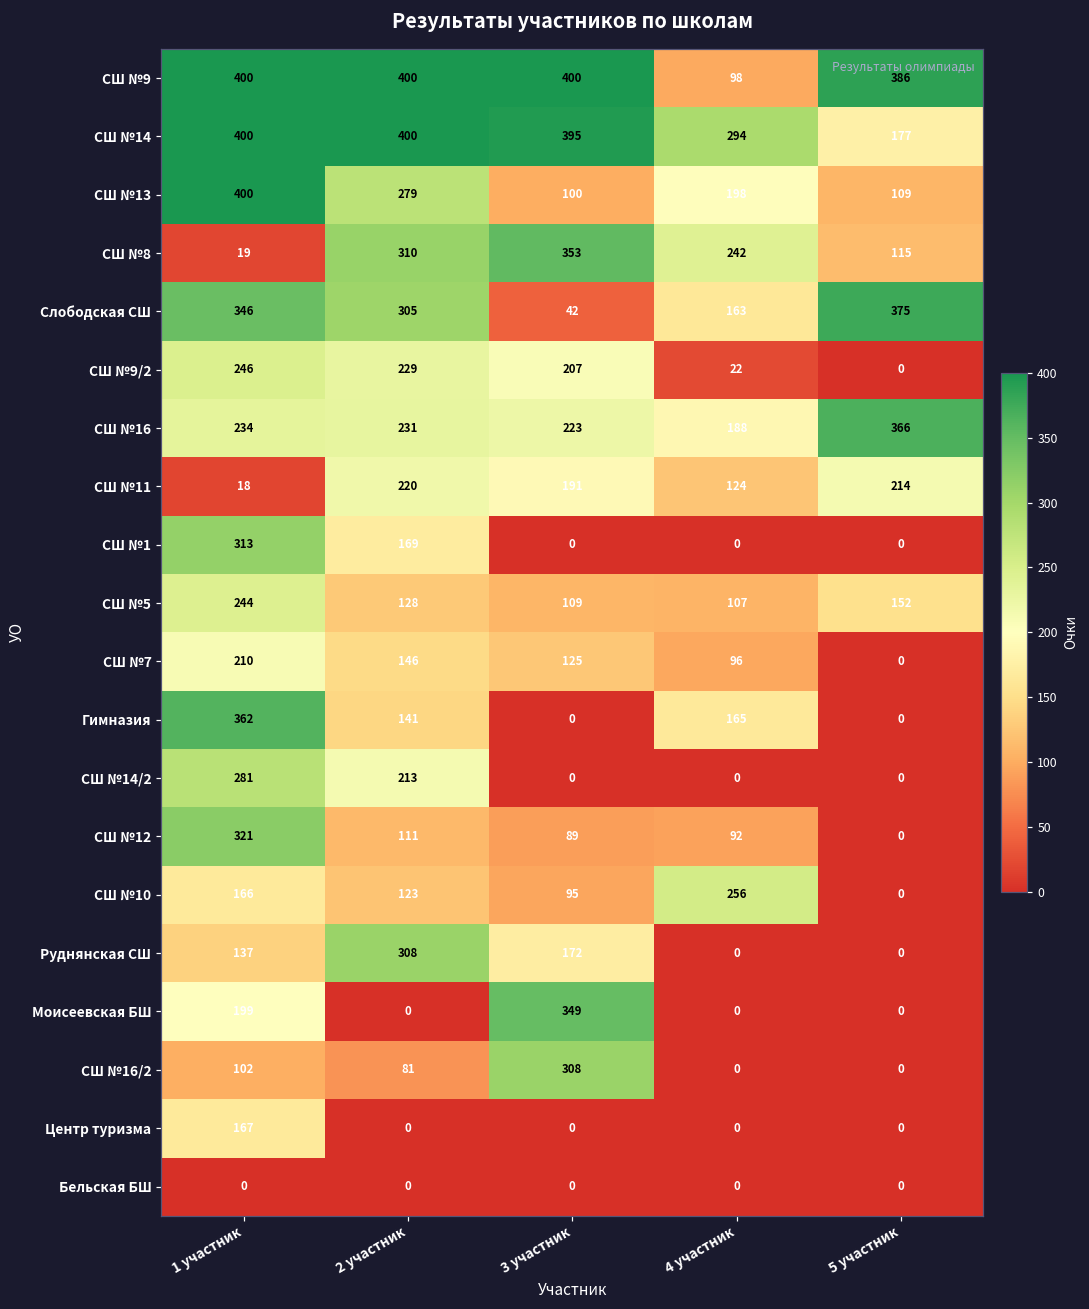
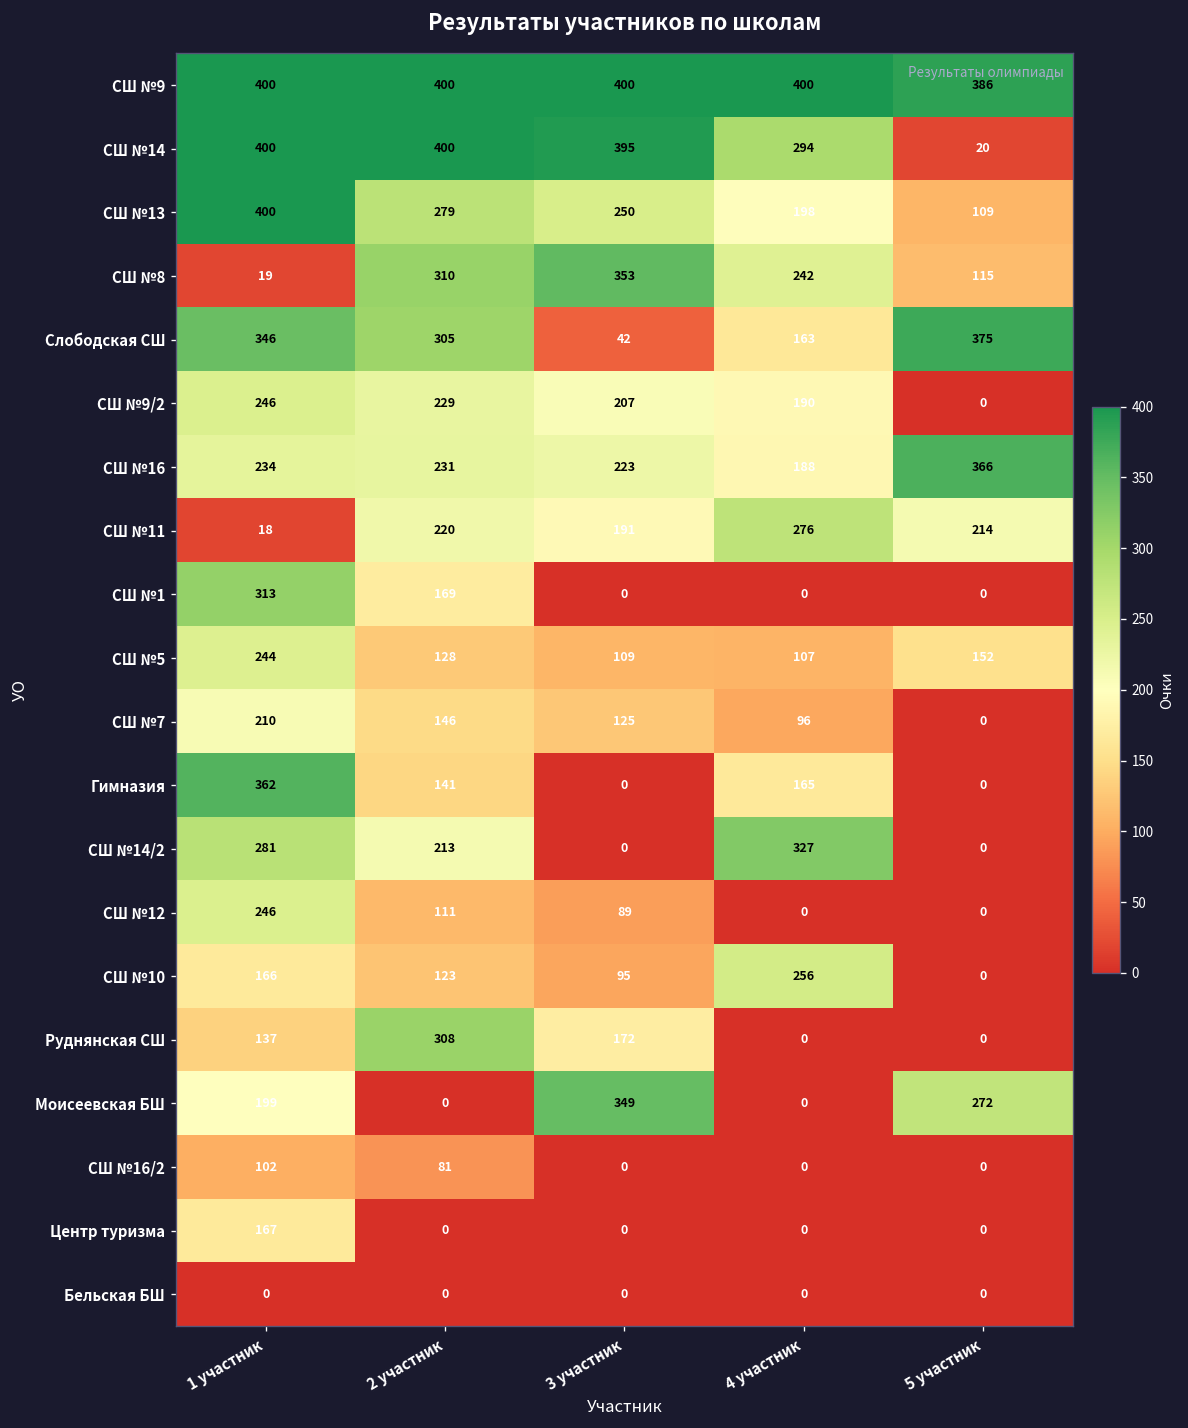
  {
    "СШ №9": {
      "1 участник": 400,
      "2 участник": 400,
      "3 участник": 400,
-     "4 участник": 98
+     "4 участник": 400
    },
    "СШ №14": {
      "1 участник": 400,
      "2 участник": 400,
      "3 участник": 395,
      "4 участник": 294,
-     "5 участник": 177
+     "5 участник": 20
    },
    "СШ №13": {
      "1 участник": 400,
      "2 участник": 279,
-     "3 участник": 100,
+     "3 участник": 250,
      "4 участник": 198,
      "5 участник": 109
    },
    "СШ №8": {
      "1 участник": 19,
      "2 участник": 310,
      "3 участник": 353,
      "4 участник": 242,
      "5 участник": 115
    },
    "Слободская СШ": {
      "1 участник": 346,
      "2 участник": 305,
      "3 участник": 42,
      "4 участник": 163,
      "5 участник": 375
    },
    "СШ №9/2": {
      "1 участник": 246,
      "2 участник": 229,
      "3 участник": 207,
-     "4 участник": 22,
+     "4 участник": 190,
      "5 участник": 0
    },
    "СШ №16": {
      "1 участник": 234,
      "2 участник": 231,
      "3 участник": 223,
      "4 участник": 188,
      "5 участник": 366
    },
    "СШ №11": {
      "1 участник": 18,
      "2 участник": 220,
      "3 участник": 191,
-     "4 участник": 124,
+     "4 участник": 276,
      "5 участник": 214
    },
    "СШ №1": {
      "1 участник": 313,
      "2 участник": 169,
      "3 участник": 0,
      "4 участник": 0,
      "5 участник": 0
    },
    "СШ №5": {
      "1 участник": 244,
      "2 участник": 128,
      "3 участник": 109,
      "4 участник": 107,
      "5 участник": 152
    },
    "СШ №7": {
      "1 участник": 210,
      "2 участник": 146,
      "3 участник": 125,
      "4 участник": 96,
      "5 участник": 0
    },
    "Гимназия": {
      "1 участник": 362,
      "2 участник": 141,
      "3 участник": 0,
      "4 участник": 165,
      "5 участник": 0
    },
    "СШ №14/2": {
      "1 участник": 281,
      "2 участник": 213,
      "3 участник": 0,
-     "4 участник": 0,
+     "4 участник": 327,
      "5 участник": 0
    },
    "СШ №12": {
-     "1 участник": 321,
+     "1 участник": 246,
      "2 участник": 111,
      "3 участник": 89,
-     "4 участник": 92,
+     "4 участник": 0,
      "5 участник": 0
    },
    "СШ №10": {
      "1 участник": 166,
      "2 участник": 123,
      "3 участник": 95,
      "4 участник": 256,
      "5 участник": 0
    },
    "Руднянская СШ": {
      "1 участник": 137,
      "2 участник": 308,
      "3 участник": 172,
      "4 участник": 0,
      "5 участник": 0
    },
    "Моисеевская БШ": {
      "1 участник": 199,
      "2 участник": 0,
      "3 участник": 349,
      "4 участник": 0,
-     "5 участник": 0
+     "5 участник": 272
    },
    "СШ №16/2": {
      "1 участник": 102,
      "2 участник": 81,
-     "3 участник": 308,
+     "3 участник": 0,
      "4 участник": 0,
      "5 участник": 0
    },
    "Центр туризма": {
      "1 участник": 167,
      "2 участник": 0,
      "3 участник": 0,
      "4 участник": 0,
      "5 участник": 0
    },
    "Бельская БШ": {
      "1 участник": 0,
      "2 участник": 0,
      "3 участник": 0,
      "4 участник": 0,
      "5 участник": 0
    }
  }
